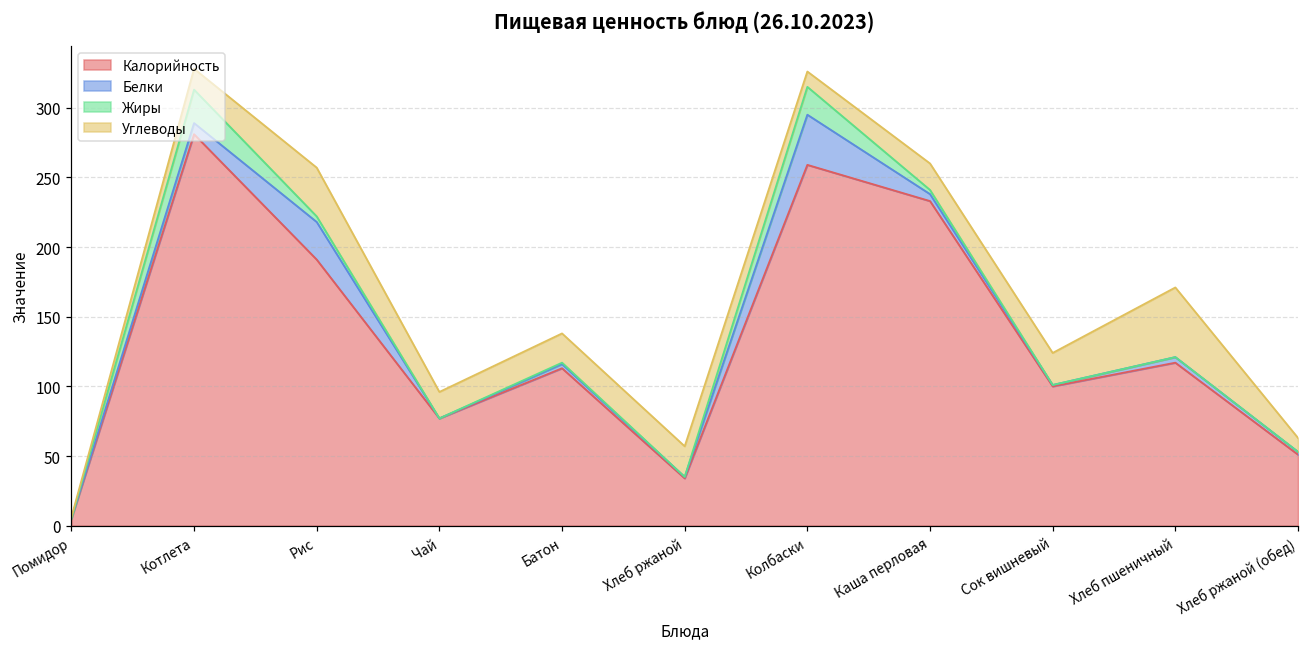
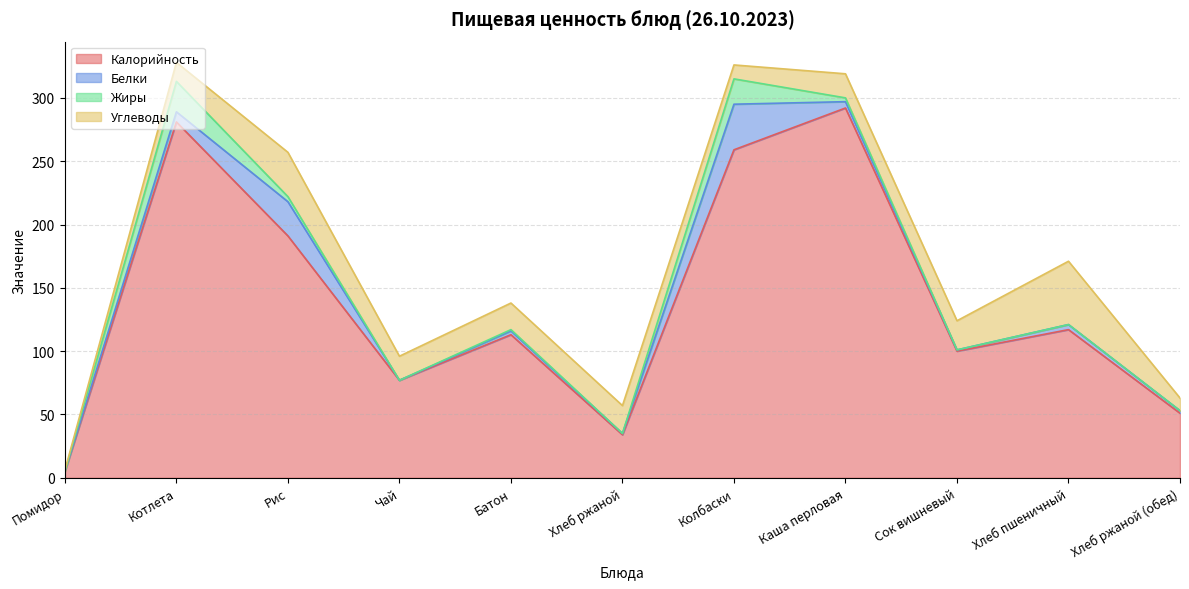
  {
    "Калорийность": {
      "Рис": 191,
      "Батон": 113,
      "Колбаски": 259,
-     "Каша перловая": 233,
+     "Каша перловая": 292,
      "Хлеб пшеничный": 117
    },
    "Белки": {
      "Рис": 27,
      "Колбаски": 36,
      "Каша перловая": 5
    },
    "Жиры": {
      "Рис": 4,
      "Колбаски": 20,
      "Каша перловая": 3
    },
    "Углеводы": {
      "Рис": 35,
      "Чай": 19,
      "Батон": 21,
      "Хлеб ржаной": 22,
      "Колбаски": 11,
      "Каша перловая": 19,
      "Сок вишневый": 23,
      "Хлеб пшеничный": 50,
      "Хлеб ржаной (обед)": 10
    }
  }
